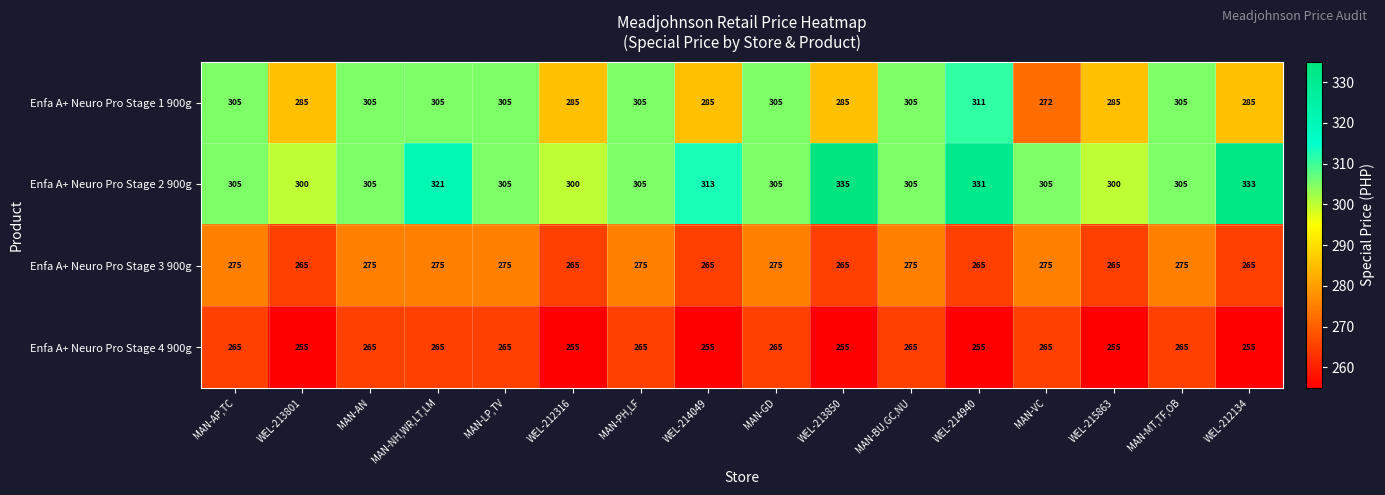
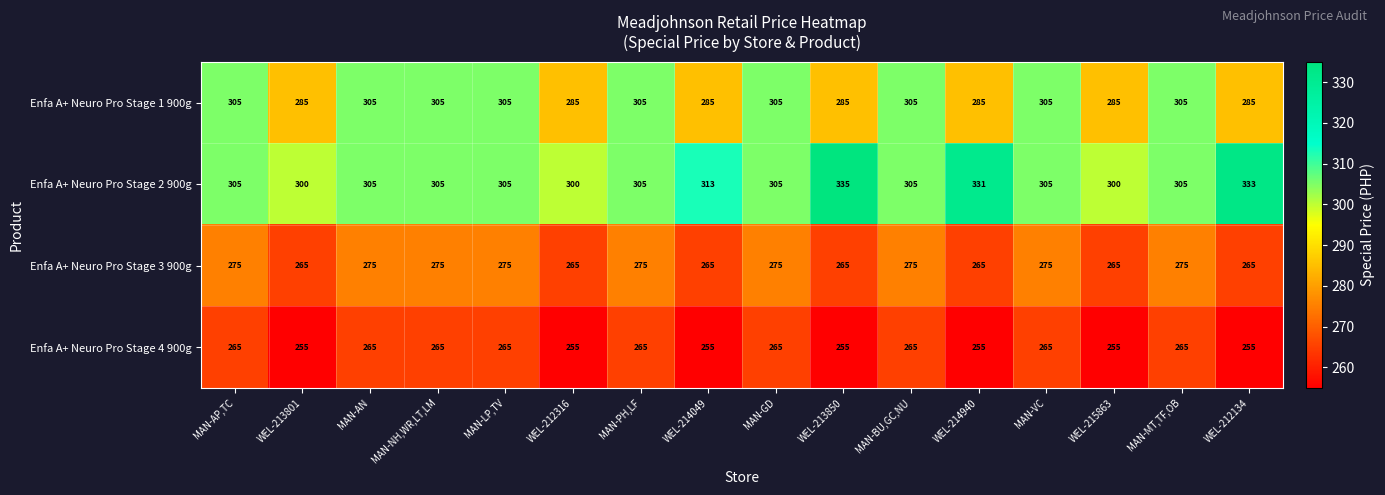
  {
    "Enfa A+ Neuro Pro Stage 1 900g": {
      "MAN-AP,TC": 305,
      "WEL-213801": 285,
      "MAN-AN": 305,
      "MAN-NH,WR,LT,LM": 305,
      "MAN-LP,TV": 305,
      "WEL-212316": 285,
      "MAN-PH,LF": 305,
      "WEL-214049": 285,
      "MAN-GD": 305,
      "WEL-213850": 285,
      "MAN-BU,GC,NU": 305,
-     "WEL-214940": 311,
-     "MAN-VC": 272,
+     "WEL-214940": 285,
+     "MAN-VC": 305,
      "WEL-215863": 285,
      "MAN-MT,TF,OB": 305,
      "WEL-212134": 285
    },
    "Enfa A+ Neuro Pro Stage 2 900g": {
      "MAN-AP,TC": 305,
      "WEL-213801": 300,
      "MAN-AN": 305,
-     "MAN-NH,WR,LT,LM": 321,
+     "MAN-NH,WR,LT,LM": 305,
      "MAN-LP,TV": 305,
      "WEL-212316": 300,
      "MAN-PH,LF": 305,
      "WEL-214049": 313,
      "MAN-GD": 305,
      "WEL-213850": 335,
      "MAN-BU,GC,NU": 305,
      "WEL-214940": 331,
      "MAN-VC": 305,
      "WEL-215863": 300,
      "MAN-MT,TF,OB": 305,
      "WEL-212134": 333
    },
    "Enfa A+ Neuro Pro Stage 3 900g": {
      "MAN-AP,TC": 275,
      "WEL-213801": 265,
      "MAN-AN": 275,
      "MAN-NH,WR,LT,LM": 275,
      "MAN-LP,TV": 275,
      "WEL-212316": 265,
      "MAN-PH,LF": 275,
      "WEL-214049": 265,
      "MAN-GD": 275,
      "WEL-213850": 265,
      "MAN-BU,GC,NU": 275,
      "WEL-214940": 265,
      "MAN-VC": 275,
      "WEL-215863": 265,
      "MAN-MT,TF,OB": 275,
      "WEL-212134": 265
    },
    "Enfa A+ Neuro Pro Stage 4 900g": {
      "MAN-AP,TC": 265,
      "WEL-213801": 255,
      "MAN-AN": 265,
      "MAN-NH,WR,LT,LM": 265,
      "MAN-LP,TV": 265,
      "WEL-212316": 255,
      "MAN-PH,LF": 265,
      "WEL-214049": 255,
      "MAN-GD": 265,
      "WEL-213850": 255,
      "MAN-BU,GC,NU": 265,
      "WEL-214940": 255,
      "MAN-VC": 265,
      "WEL-215863": 255,
      "MAN-MT,TF,OB": 265,
      "WEL-212134": 255
    }
  }
